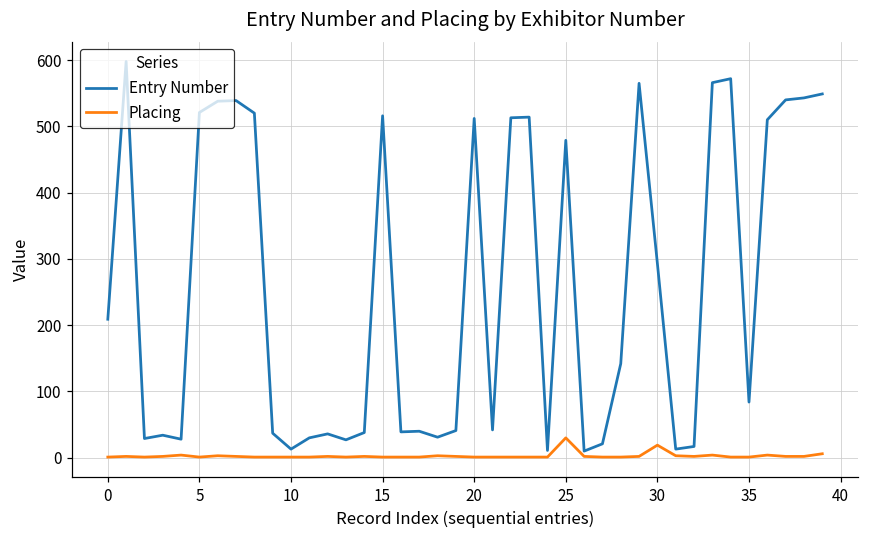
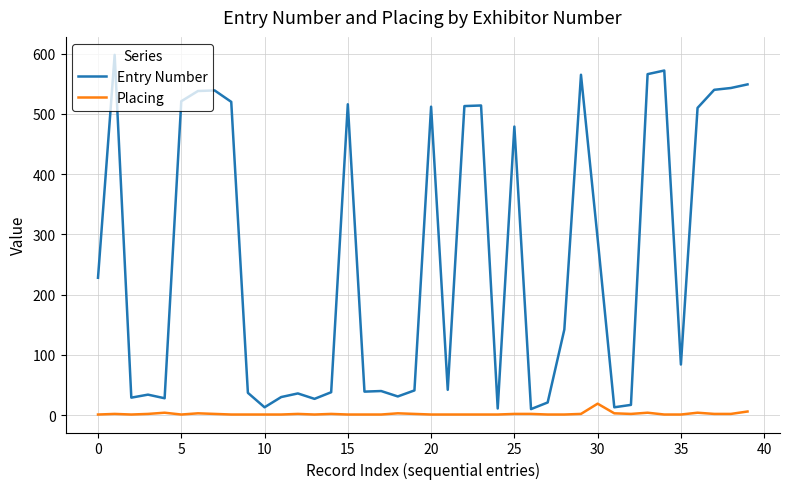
  {
    "Entry Number": {
-     "0": 210,
+     "0": 230,
      "10": 10,
      "15": 520,
      "20": 510,
      "25": 480,
      "30": 290,
      "35": 80
    },
    "Placing": {
      "0": 0,
      "5": 0,
      "10": 0,
      "15": 0,
      "20": 0,
-     "25": 30,
+     "25": 0,
      "30": 20,
      "35": 0
    }
  }
